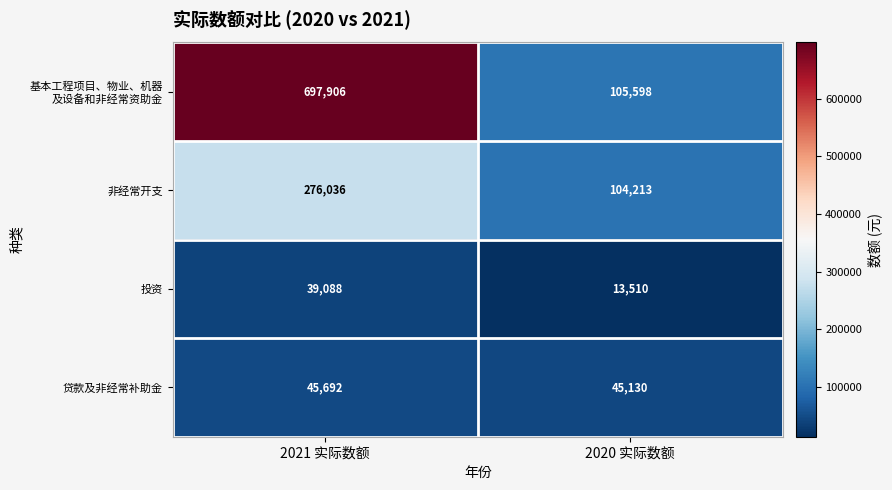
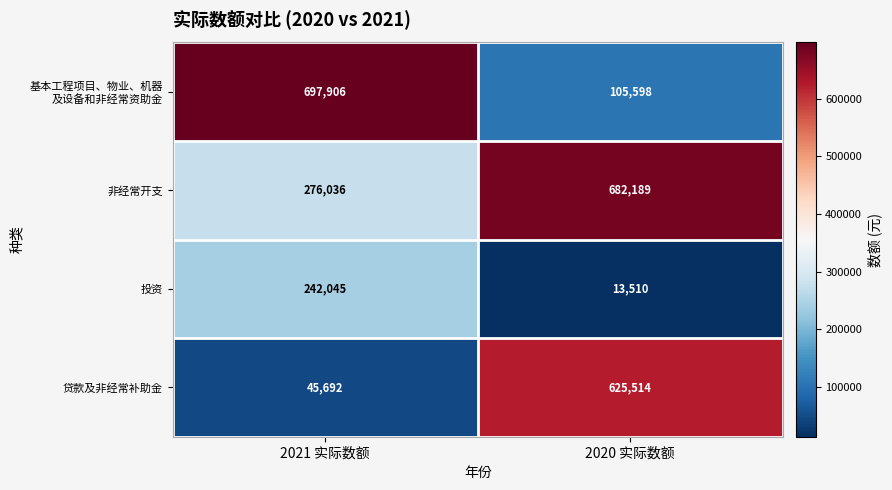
  {
    "基本工程项目、物业、机器 及设备和非经常资助金": {
      "2021 实际数额": "697,906",
      "2020 实际数额": "105,598"
    },
    "非经常开支": {
      "2021 实际数额": "276,036",
-     "2020 实际数额": "104,213"
+     "2020 实际数额": "682,189"
    },
    "投资": {
-     "2021 实际数额": "39,088",
+     "2021 实际数额": "242,045",
      "2020 实际数额": "13,510"
    },
    "贷款及非经常补助金": {
      "2021 实际数额": "45,692",
-     "2020 实际数额": "45,130"
+     "2020 实际数额": "625,514"
    }
  }
